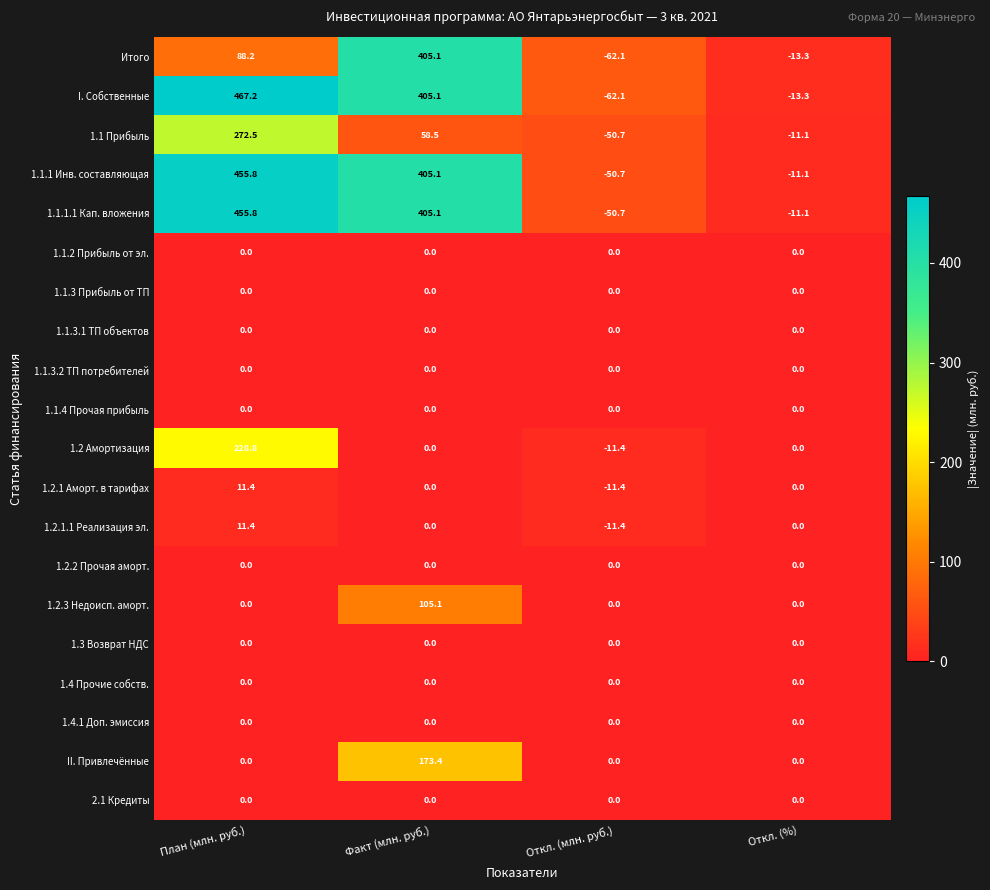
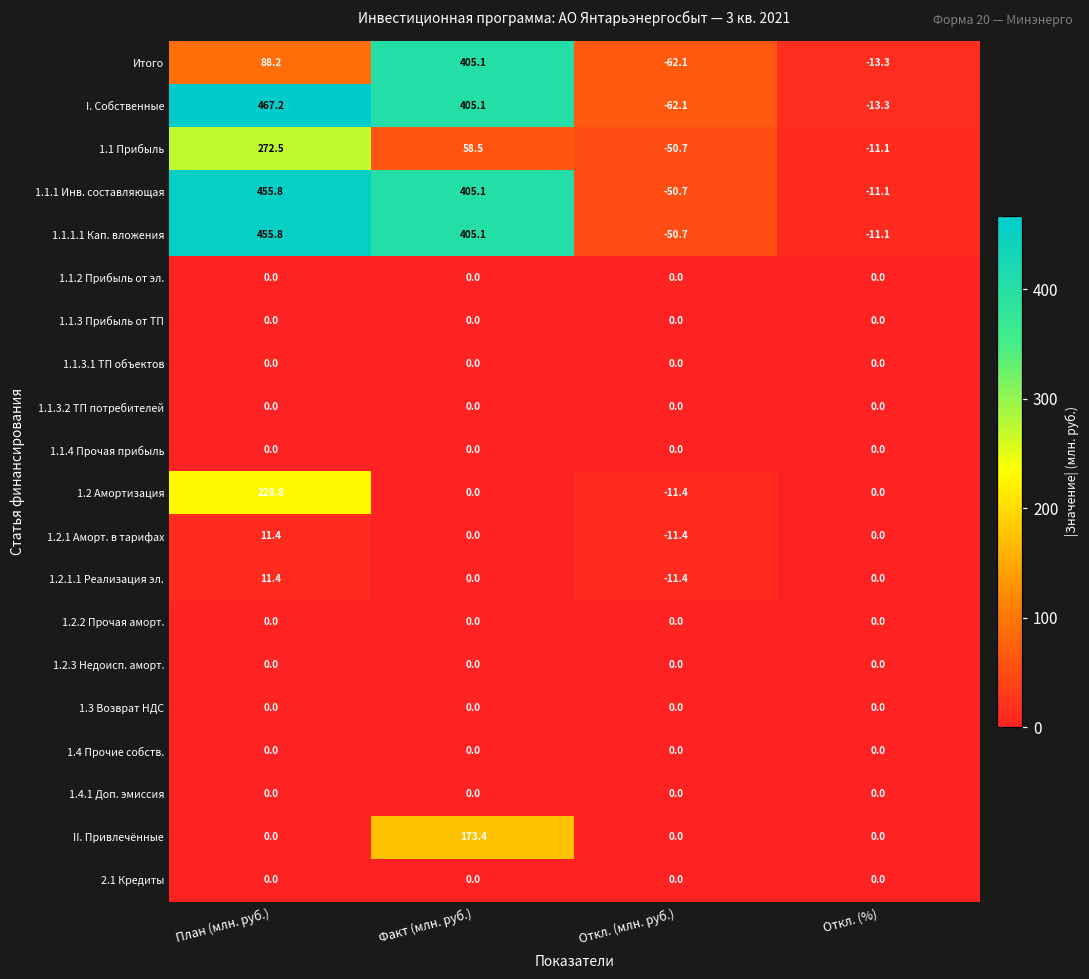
  {
    "Итого": {
      "План (млн. руб.)": 88.2,
      "Факт (млн. руб.)": 405.1,
      "Откл. (млн. руб.)": -62.1,
      "Откл. (%)": -13.3
    },
    "I. Собственные": {
      "План (млн. руб.)": 467.2,
      "Факт (млн. руб.)": 405.1,
      "Откл. (млн. руб.)": -62.1,
      "Откл. (%)": -13.3
    },
    "1.1 Прибыль": {
      "План (млн. руб.)": 272.5,
      "Факт (млн. руб.)": 58.5,
      "Откл. (млн. руб.)": -50.7,
      "Откл. (%)": -11.1
    },
    "1.1.1 Инв. составляющая": {
      "План (млн. руб.)": 455.8,
      "Факт (млн. руб.)": 405.1,
      "Откл. (млн. руб.)": -50.7,
      "Откл. (%)": -11.1
    },
    "1.1.1.1 Кап. вложения": {
      "План (млн. руб.)": 455.8,
      "Факт (млн. руб.)": 405.1,
      "Откл. (млн. руб.)": -50.7,
      "Откл. (%)": -11.1
    },
    "1.1.2 Прибыль от эл.": {
      "План (млн. руб.)": 0.0,
      "Факт (млн. руб.)": 0.0,
      "Откл. (млн. руб.)": 0.0,
      "Откл. (%)": 0.0
    },
    "1.1.3 Прибыль от ТП": {
      "План (млн. руб.)": 0.0,
      "Факт (млн. руб.)": 0.0,
      "Откл. (млн. руб.)": 0.0,
      "Откл. (%)": 0.0
    },
    "1.1.3.1 ТП объектов": {
      "План (млн. руб.)": 0.0,
      "Факт (млн. руб.)": 0.0,
      "Откл. (млн. руб.)": 0.0,
      "Откл. (%)": 0.0
    },
    "1.1.3.2 ТП потребителей": {
      "План (млн. руб.)": 0.0,
      "Факт (млн. руб.)": 0.0,
      "Откл. (млн. руб.)": 0.0,
      "Откл. (%)": 0.0
    },
    "1.1.4 Прочая прибыль": {
      "План (млн. руб.)": 0.0,
      "Факт (млн. руб.)": 0.0,
      "Откл. (млн. руб.)": 0.0,
      "Откл. (%)": 0.0
    },
    "1.2 Амортизация": {
      "План (млн. руб.)": 228.8,
      "Факт (млн. руб.)": 0.0,
      "Откл. (млн. руб.)": -11.4,
      "Откл. (%)": 0.0
    },
    "1.2.1 Аморт. в тарифах": {
      "План (млн. руб.)": 11.4,
      "Факт (млн. руб.)": 0.0,
      "Откл. (млн. руб.)": -11.4,
      "Откл. (%)": 0.0
    },
    "1.2.1.1 Реализация эл.": {
      "План (млн. руб.)": 11.4,
      "Факт (млн. руб.)": 0.0,
      "Откл. (млн. руб.)": -11.4,
      "Откл. (%)": 0.0
    },
    "1.2.2 Прочая аморт.": {
      "План (млн. руб.)": 0.0,
      "Факт (млн. руб.)": 0.0,
      "Откл. (млн. руб.)": 0.0,
      "Откл. (%)": 0.0
    },
    "1.2.3 Недоисп. аморт.": {
      "План (млн. руб.)": 0.0,
-     "Факт (млн. руб.)": 105.1,
+     "Факт (млн. руб.)": 0.0,
      "Откл. (млн. руб.)": 0.0,
      "Откл. (%)": 0.0
    },
    "1.3 Возврат НДС": {
      "План (млн. руб.)": 0.0,
      "Факт (млн. руб.)": 0.0,
      "Откл. (млн. руб.)": 0.0,
      "Откл. (%)": 0.0
    },
    "1.4 Прочие собств.": {
      "План (млн. руб.)": 0.0,
      "Факт (млн. руб.)": 0.0,
      "Откл. (млн. руб.)": 0.0,
      "Откл. (%)": 0.0
    },
    "1.4.1 Доп. эмиссия": {
      "План (млн. руб.)": 0.0,
      "Факт (млн. руб.)": 0.0,
      "Откл. (млн. руб.)": 0.0,
      "Откл. (%)": 0.0
    },
    "II. Привлечённые": {
      "План (млн. руб.)": 0.0,
      "Факт (млн. руб.)": 173.4,
      "Откл. (млн. руб.)": 0.0,
      "Откл. (%)": 0.0
    },
    "2.1 Кредиты": {
      "План (млн. руб.)": 0.0,
      "Факт (млн. руб.)": 0.0,
      "Откл. (млн. руб.)": 0.0,
      "Откл. (%)": 0.0
    }
  }
